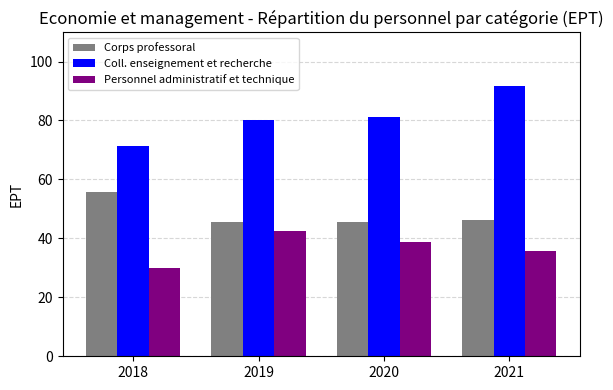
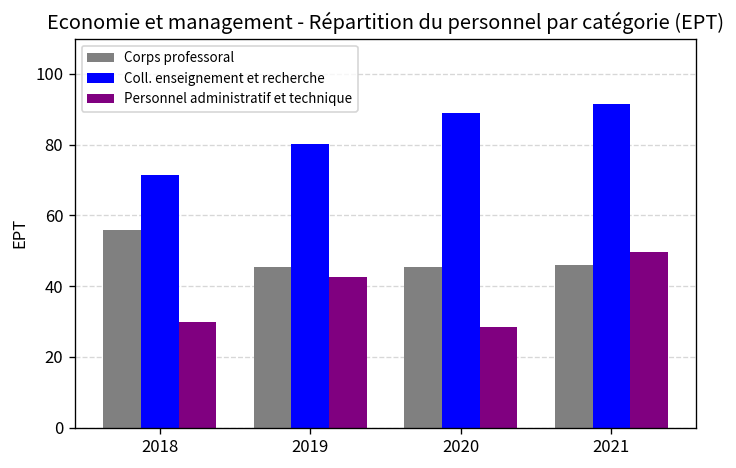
  {
    "Corps professoral": {
      "2018": 56,
      "2019": 45,
      "2020": 45,
      "2021": 46
    },
    "Coll. enseignement et recherche": {
      "2018": 71,
      "2019": 80,
-     "2020": 81,
+     "2020": 89,
      "2021": 92
    },
    "Personnel administratif et technique": {
      "2018": 30,
      "2019": 43,
-     "2020": 39,
-     "2021": 36
+     "2020": 28,
+     "2021": 50
    }
  }
